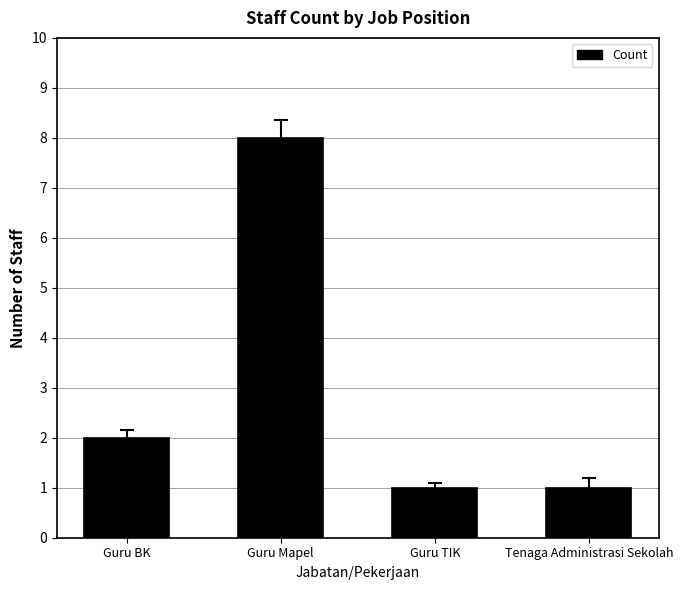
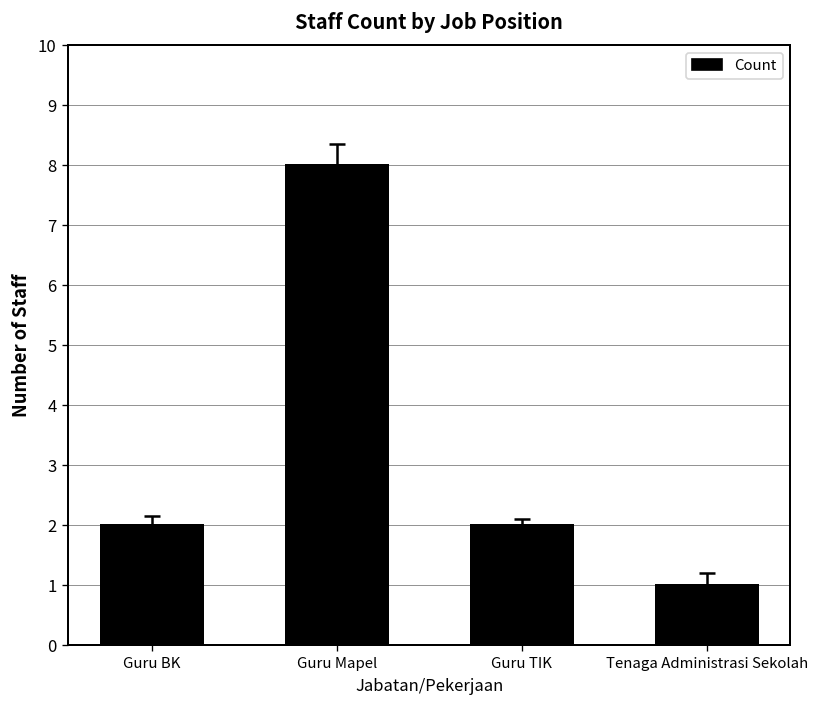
  {
    "Count": {
      "Guru BK": 2,
      "Guru Mapel": 8,
-     "Guru TIK": 1,
+     "Guru TIK": 2,
      "Tenaga Administrasi Sekolah": 1
    }
  }
